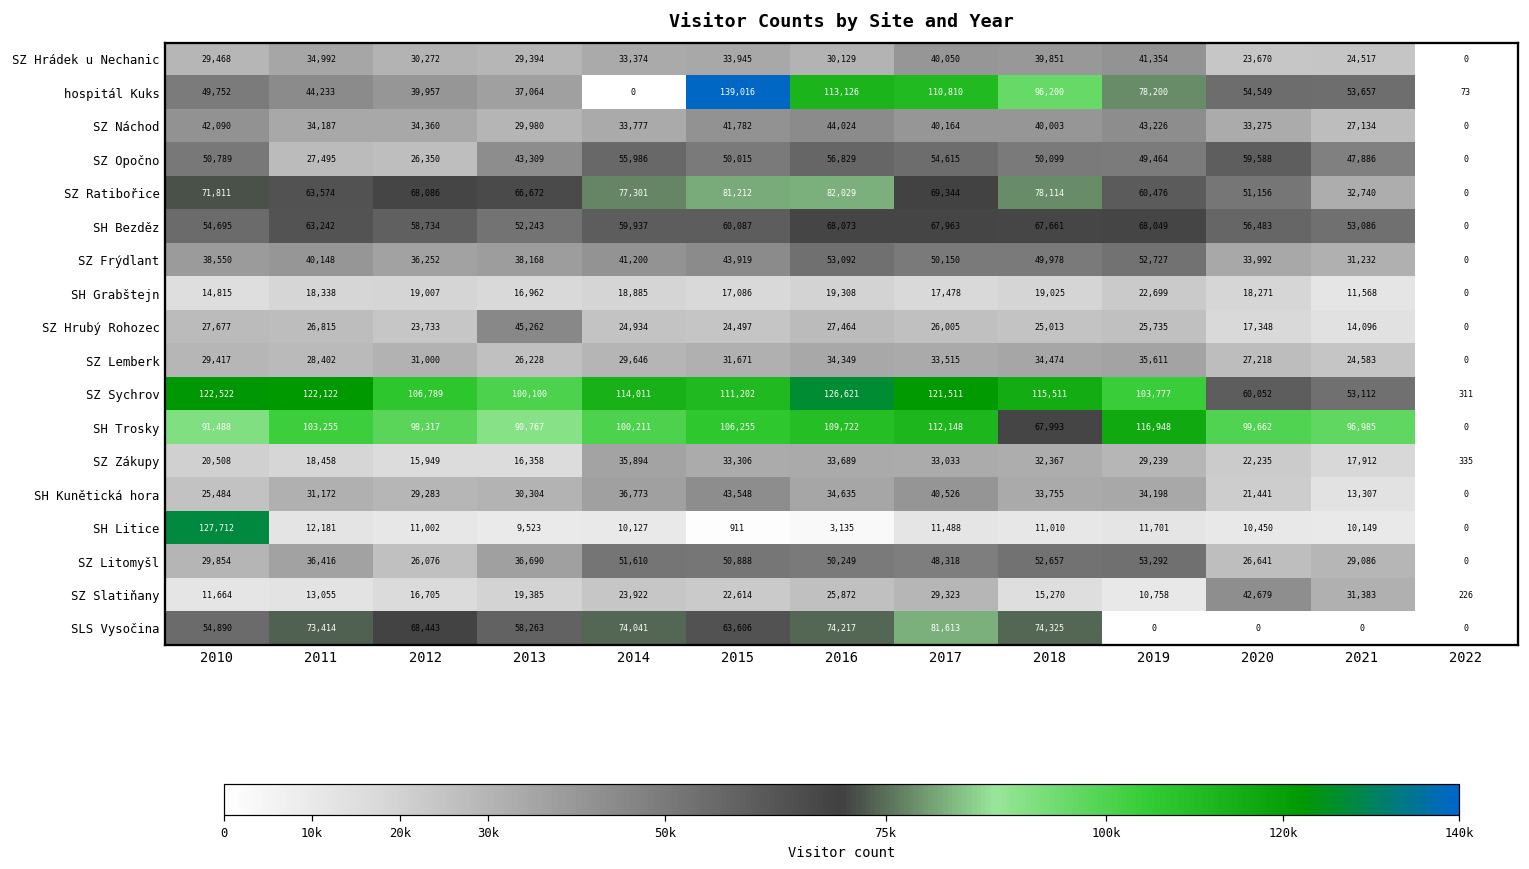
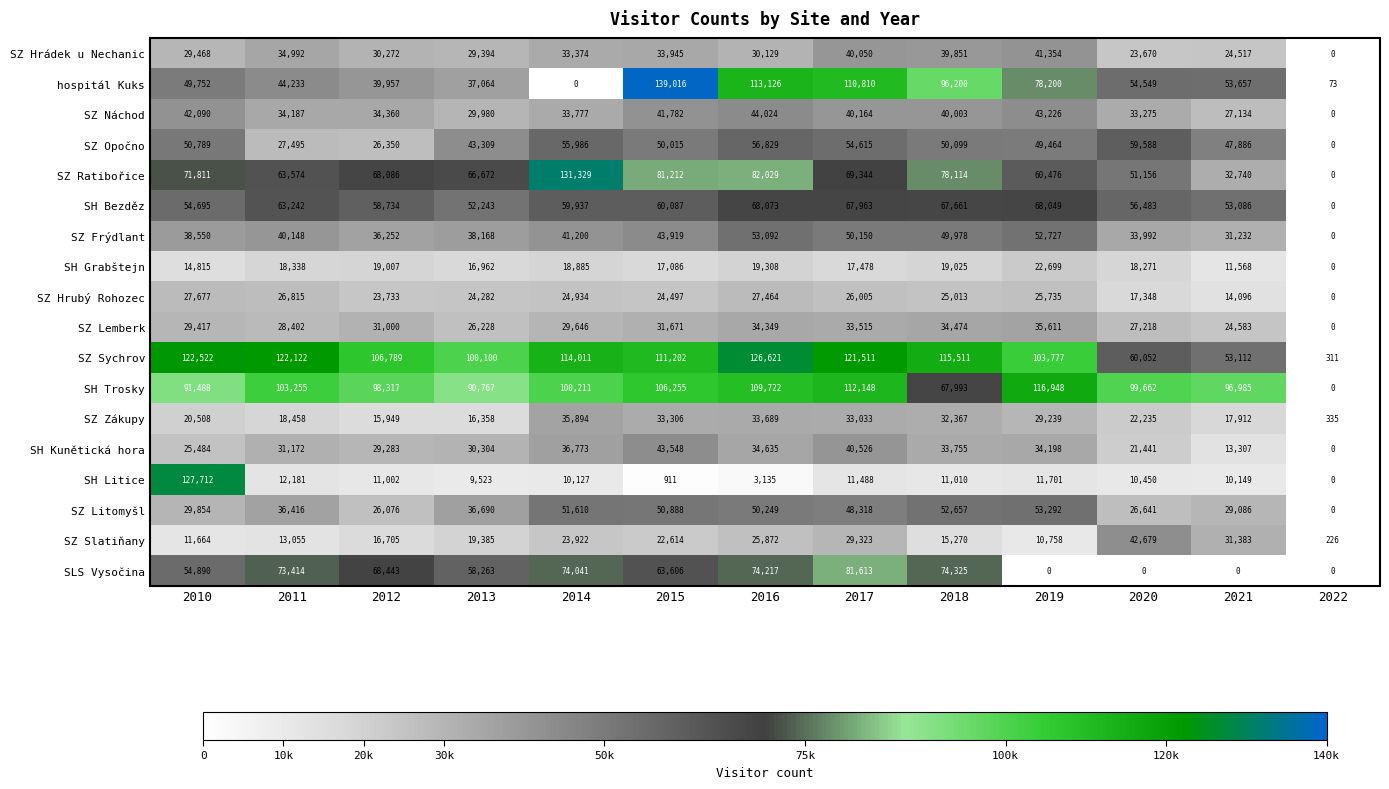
  {
    "SZ Ratibořice": {
      "2010": "71,811",
      "2011": "63,574",
      "2012": "68,086",
      "2013": "66,672",
-     "2014": "77,301",
+     "2014": "131,329",
      "2015": "81,212",
      "2016": "82,029",
      "2017": "69,344",
      "2018": "78,114",
      "2019": "60,476",
      "2020": "51,156",
      "2021": "32,740",
      "2022": "0"
    },
    "SZ Hrubý Rohozec": {
      "2010": "27,677",
      "2011": "26,815",
      "2012": "23,733",
-     "2013": "45,262",
+     "2013": "24,282",
      "2014": "24,934",
      "2015": "24,497",
      "2016": "27,464",
      "2017": "26,005",
      "2018": "25,013",
      "2019": "25,735",
      "2020": "17,348",
      "2021": "14,096",
      "2022": "0"
    }
  }
